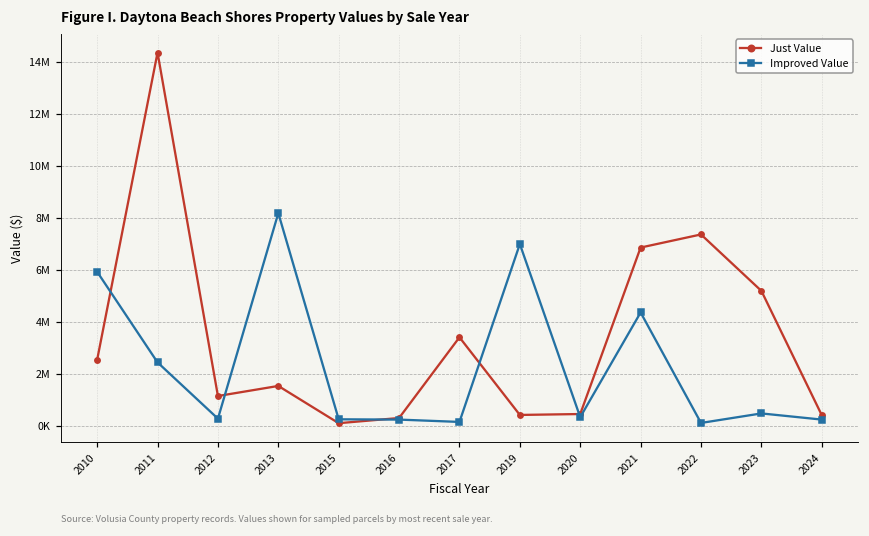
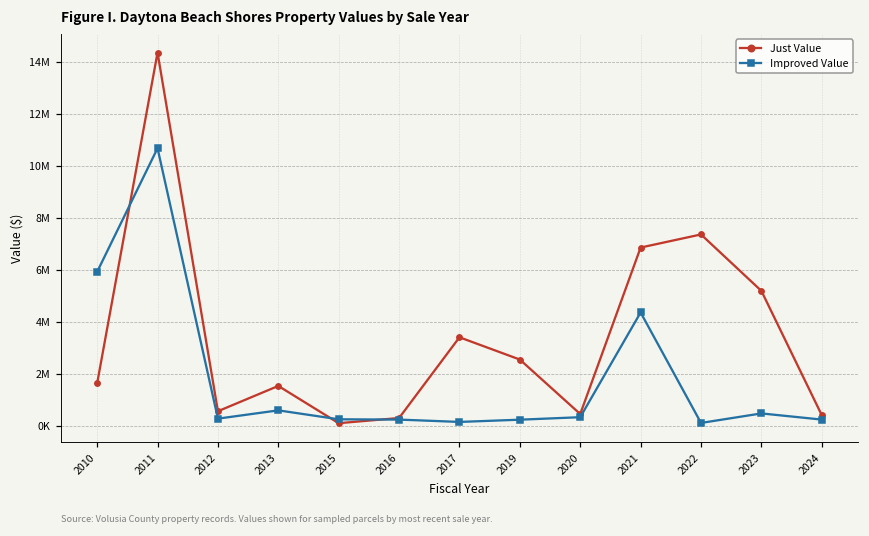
  {
    "Just Value": {
-     "2010": 2500000,
+     "2010": 1600000,
      "2011": 14400000,
-     "2012": 1100000,
+     "2012": 600000,
      "2013": 1500000,
      "2015": 100000,
      "2017": 3400000,
-     "2019": 400000,
+     "2019": 2500000,
      "2020": 400000,
      "2021": 6900000,
      "2022": 7400000,
      "2023": 5200000,
      "2024": 400000
    },
    "Improved Value": {
      "2010": 5900000,
-     "2011": 2400000,
+     "2011": 10700000,
      "2012": 300000,
-     "2013": 8200000,
+     "2013": 600000,
      "2015": 200000,
      "2017": 100000,
-     "2019": 7000000,
+     "2019": 200000,
      "2020": 300000,
      "2021": 4400000,
      "2022": 100000,
      "2023": 500000,
      "2024": 200000
    }
  }
